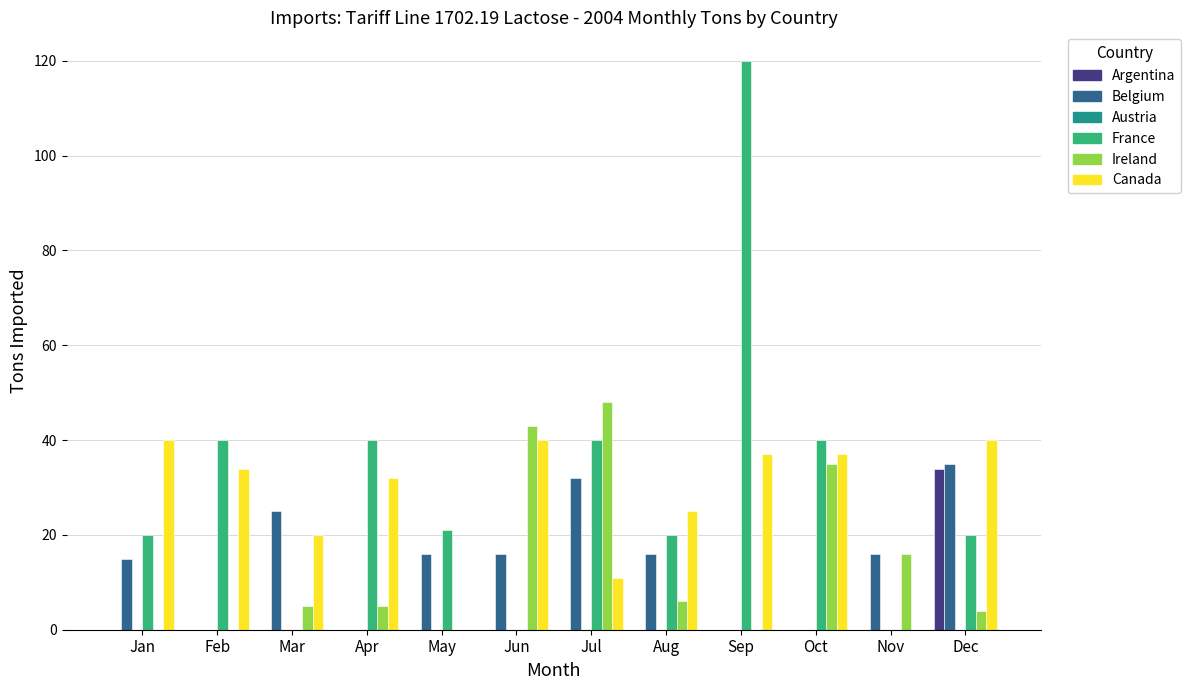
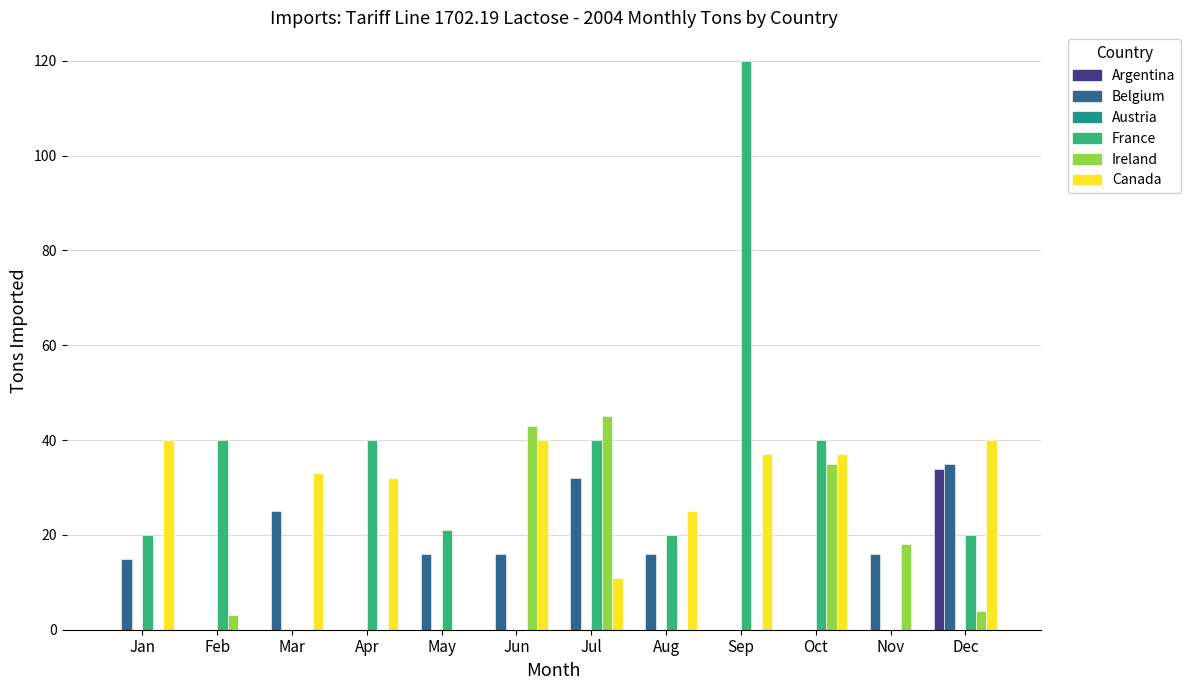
  {
    "Ireland": {
      "Jan": 0,
-     "Feb": 0,
-     "Mar": 5,
-     "Apr": 5,
+     "Feb": 3,
+     "Mar": 0,
+     "Apr": 0,
      "May": 0,
      "Jun": 43,
-     "Jul": 48,
-     "Aug": 6,
+     "Jul": 45,
+     "Aug": 0,
      "Sep": 0,
      "Oct": 35,
-     "Nov": 16,
+     "Nov": 18,
      "Dec": 4
    },
    "Canada": {
      "Jan": 40,
-     "Feb": 34,
-     "Mar": 20,
+     "Feb": 0,
+     "Mar": 33,
      "Apr": 32,
      "May": 0,
      "Jun": 40,
      "Jul": 11,
      "Aug": 25,
      "Sep": 37,
      "Oct": 37,
      "Nov": 0,
      "Dec": 40
    }
  }
